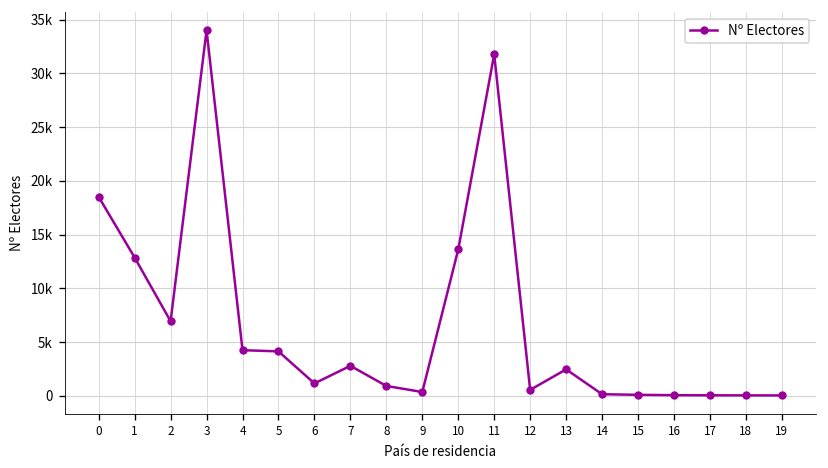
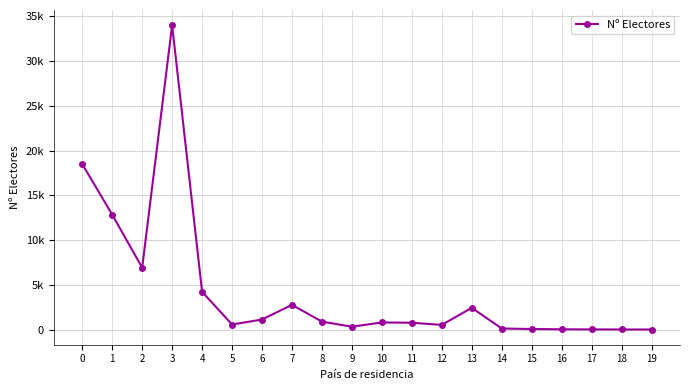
  {
    "0": 19000,
    "1": 13000,
    "2": 7000,
    "3": 34000,
    "4": 4000,
-   "5": 4000,
+   "5": 1000,
    "6": 1000,
    "7": 3000,
    "8": 1000,
    "9": 0,
-   "10": 14000,
-   "11": 32000,
+   "10": 1000,
+   "11": 1000,
    "12": 1000,
    "13": 2000,
    "14": 0,
    "15": 0,
    "16": 0,
    "17": 0,
    "18": 0,
    "19": 0
  }
